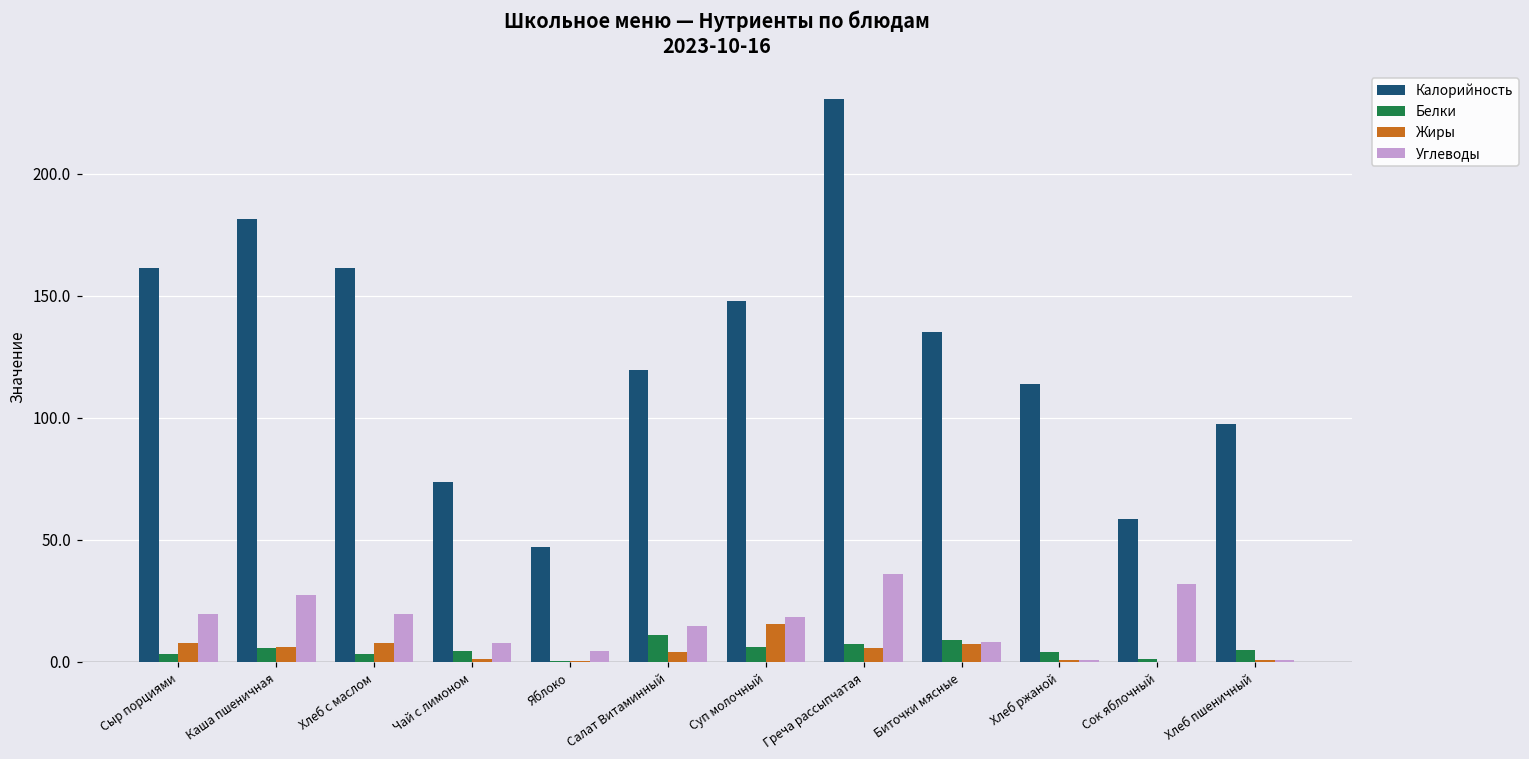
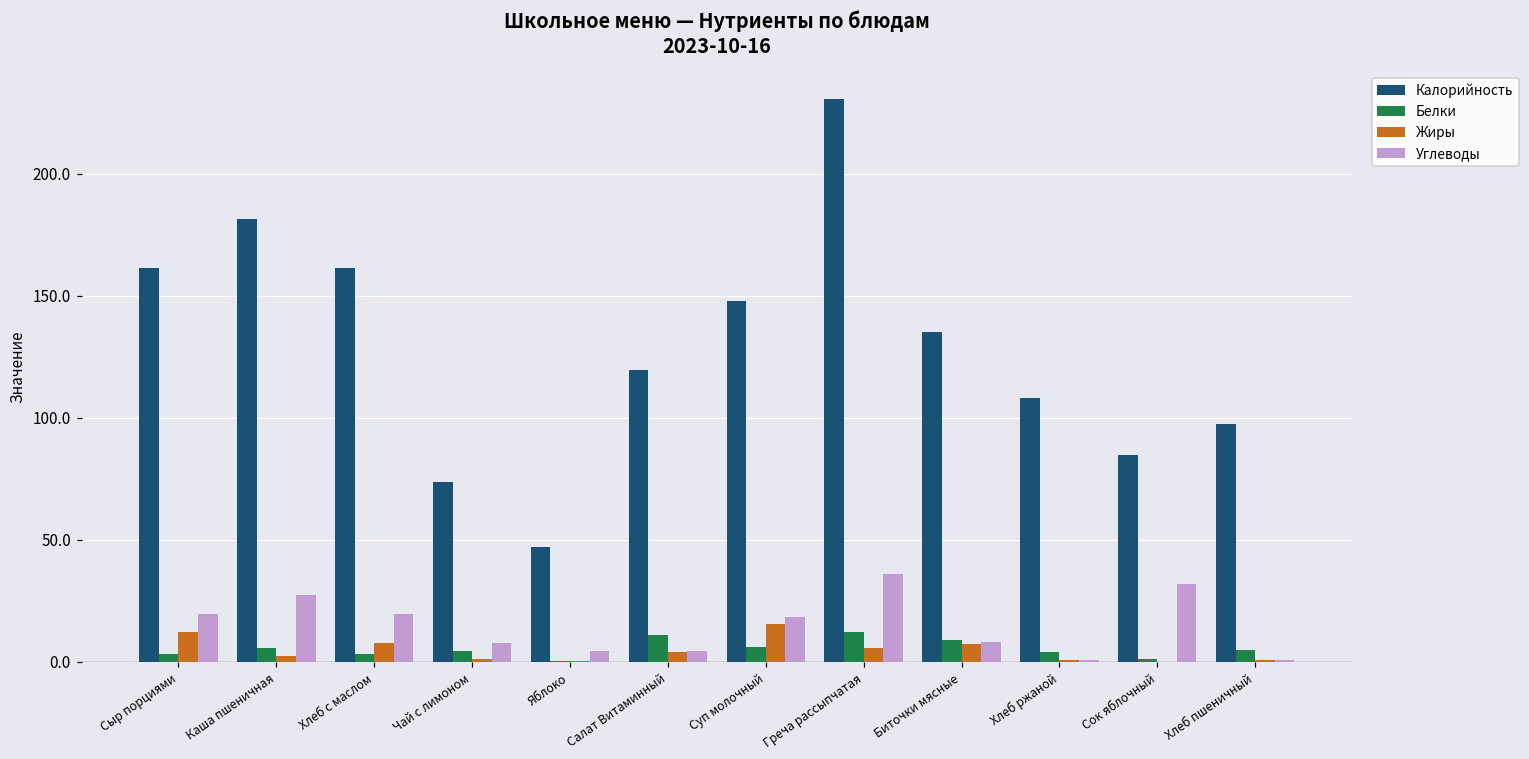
  {
    "Калорийность": {
      "Сыр порциями": 161,
      "Каша пшеничная": 181,
      "Хлеб с маслом": 161,
      "Чай с лимоном": 74,
      "Яблоко": 47,
      "Салат Витаминный": 119,
      "Суп молочный": 148,
      "Греча рассыпчатая": 230,
      "Биточки мясные": 135,
-     "Хлеб ржаной": 114,
-     "Сок яблочный": 59,
+     "Хлеб ржаной": 108,
+     "Сок яблочный": 85,
      "Хлеб пшеничный": 98
    },
    "Белки": {
      "Сыр порциями": 3,
      "Каша пшеничная": 6,
      "Хлеб с маслом": 3,
      "Чай с лимоном": 5,
      "Салат Витаминный": 11,
      "Суп молочный": 6,
-     "Греча рассыпчатая": 7,
+     "Греча рассыпчатая": 12,
      "Биточки мясные": 9,
      "Хлеб ржаной": 4,
      "Хлеб пшеничный": 5
    },
    "Жиры": {
-     "Сыр порциями": 8,
-     "Каша пшеничная": 6,
+     "Сыр порциями": 12,
+     "Каша пшеничная": 2,
      "Хлеб с маслом": 8,
      "Чай с лимоном": 1,
      "Салат Витаминный": 4,
      "Суп молочный": 15,
      "Греча рассыпчатая": 6,
      "Биточки мясные": 7,
      "Сок яблочный": 0
    },
    "Углеводы": {
      "Сыр порциями": 20,
      "Каша пшеничная": 27,
      "Хлеб с маслом": 20,
      "Чай с лимоном": 8,
      "Яблоко": 4,
-     "Салат Витаминный": 15,
+     "Салат Витаминный": 4,
      "Суп молочный": 18,
      "Греча рассыпчатая": 36,
      "Биточки мясные": 8,
      "Сок яблочный": 32
    }
  }
